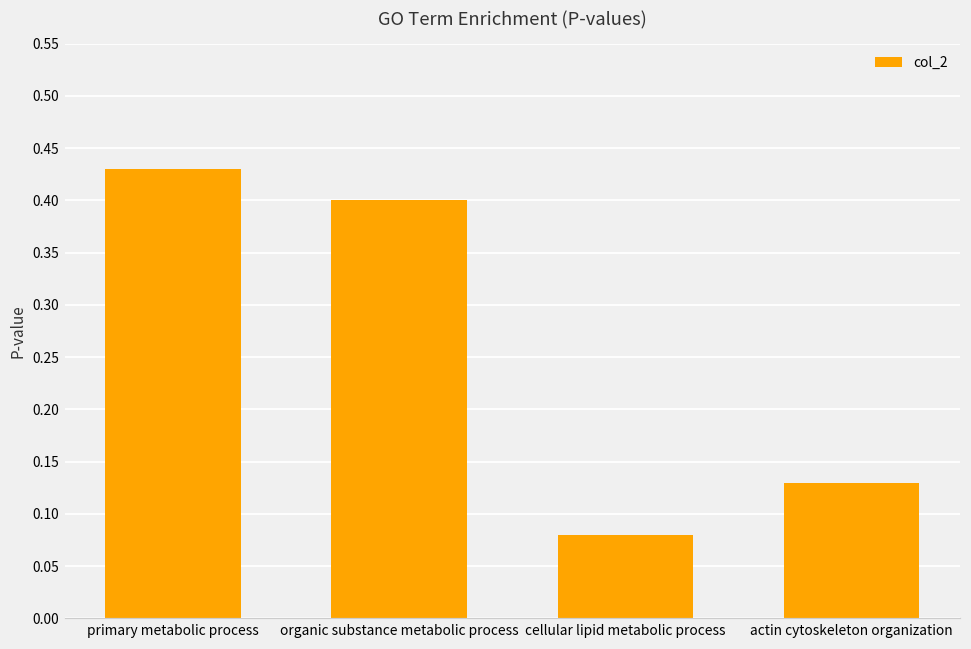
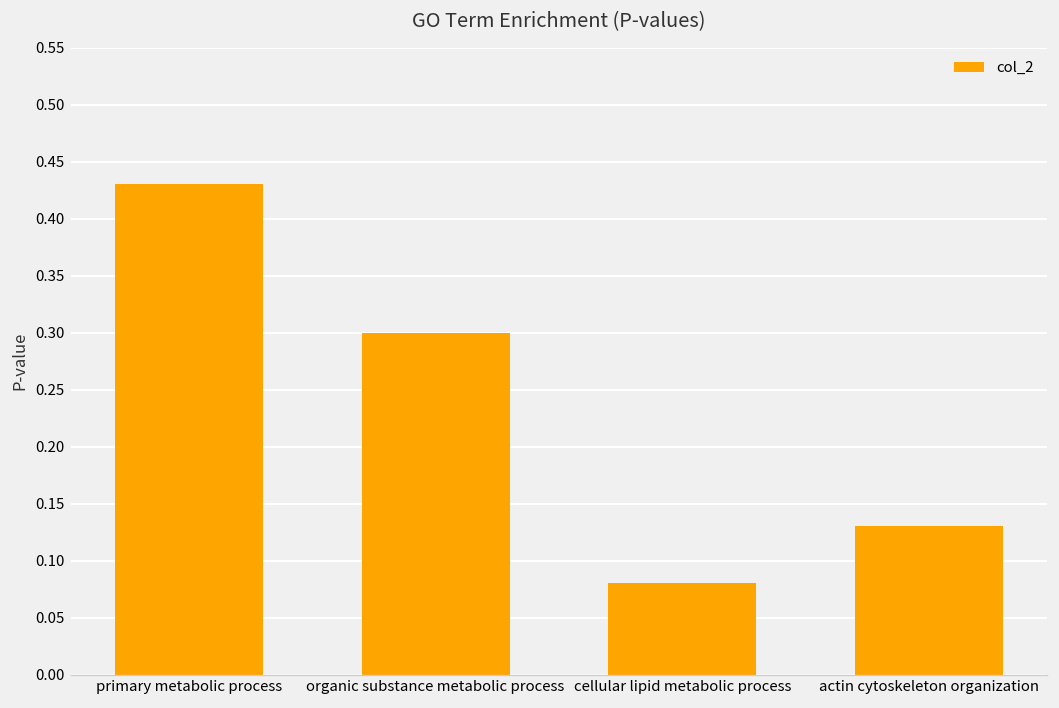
  {
    "primary metabolic process": 0.43,
-   "organic substance metabolic process": 0.4,
+   "organic substance metabolic process": 0.3,
    "cellular lipid metabolic process": 0.08,
    "actin cytoskeleton organization": 0.13
  }
